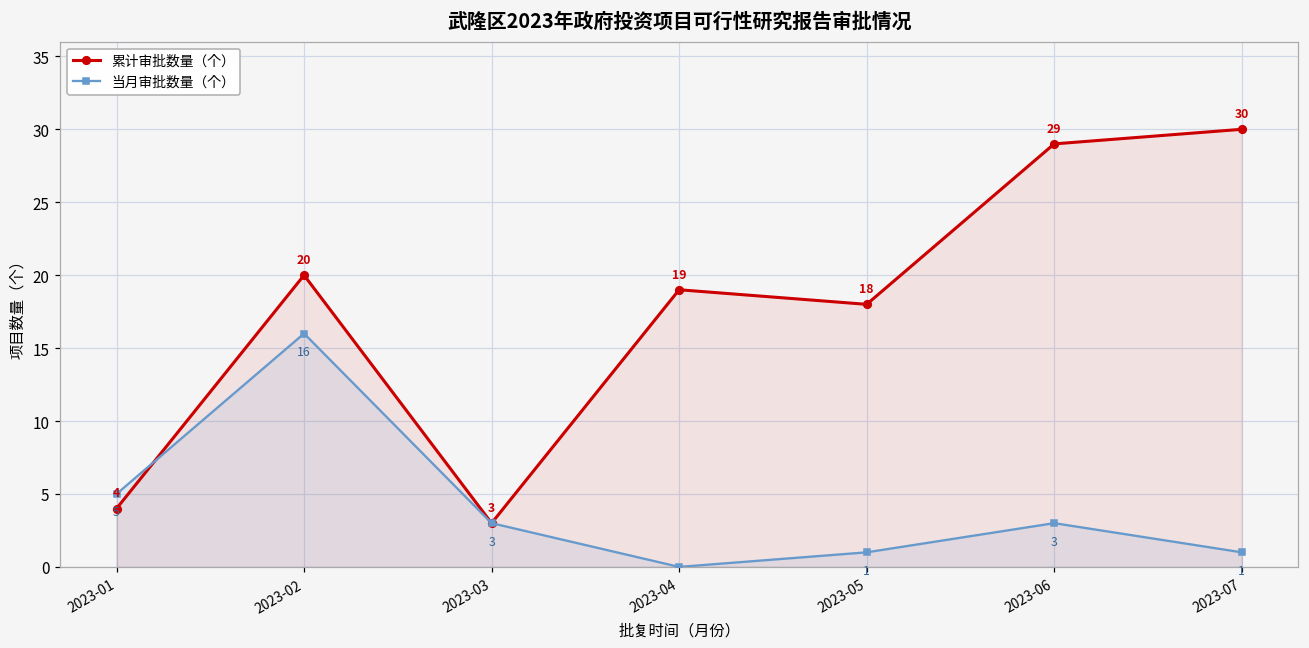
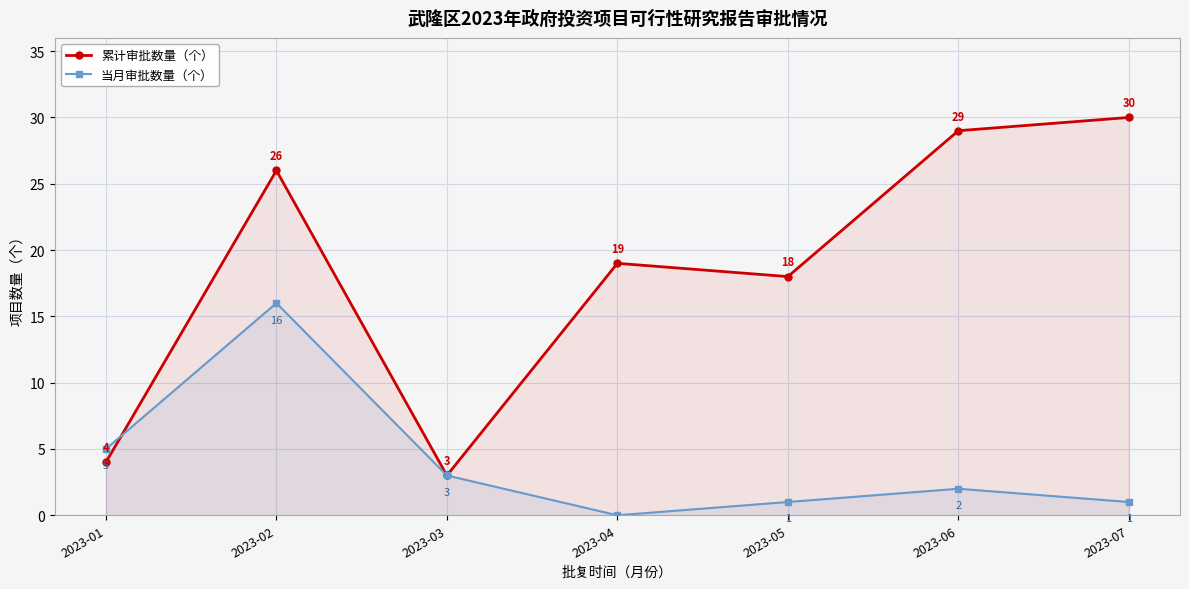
  {
    "累计审批数量（个）": {
-     "2023-02": 20,
+     "2023-02": 26,
      "2023-04": 19,
      "2023-05": 18,
      "2023-06": 29,
      "2023-07": 30
    },
    "当月审批数量（个）": {
      "2023-02": 16,
      "2023-05": 1,
-     "2023-06": 3,
+     "2023-06": 2,
      "2023-07": 1
    }
  }
